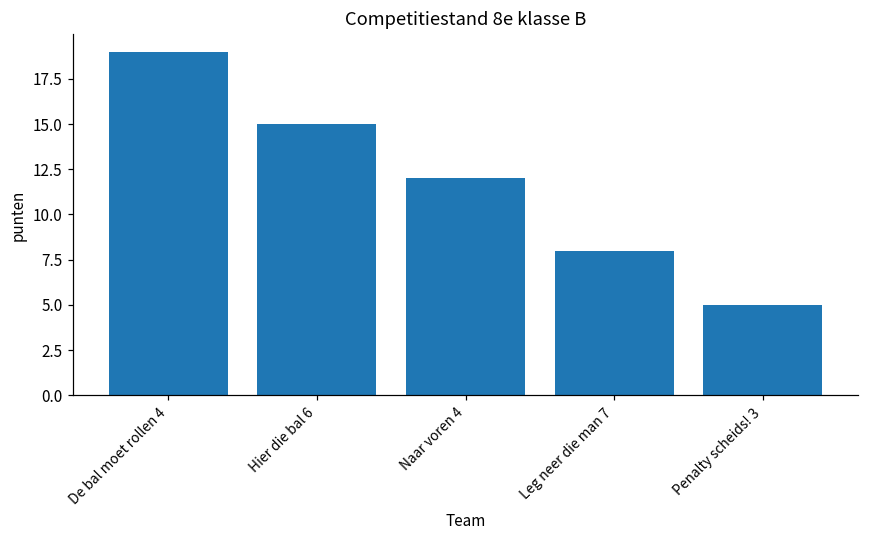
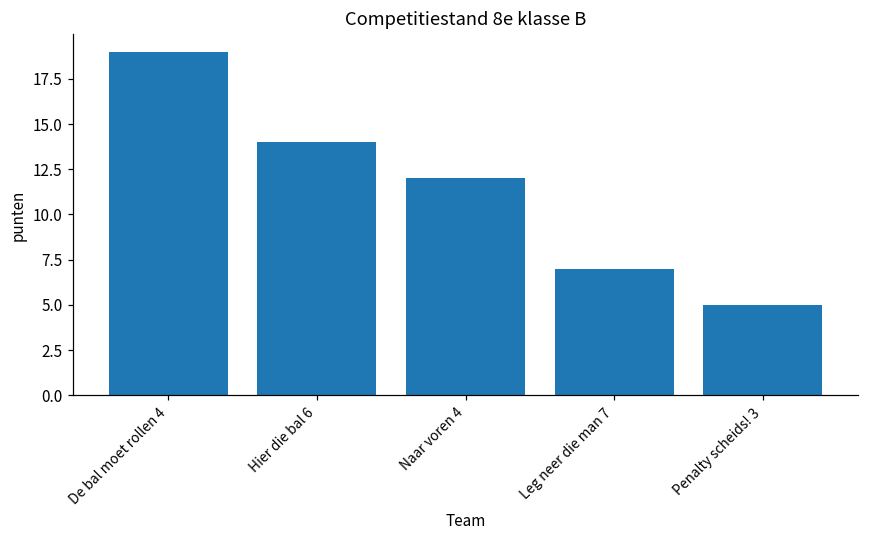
  {
    "De bal moet rollen 4": 19,
-   "Hier die bal 6": 15,
+   "Hier die bal 6": 14,
    "Naar voren 4": 12,
-   "Leg neer die man 7": 8,
+   "Leg neer die man 7": 7,
    "Penalty scheids! 3": 5
  }
